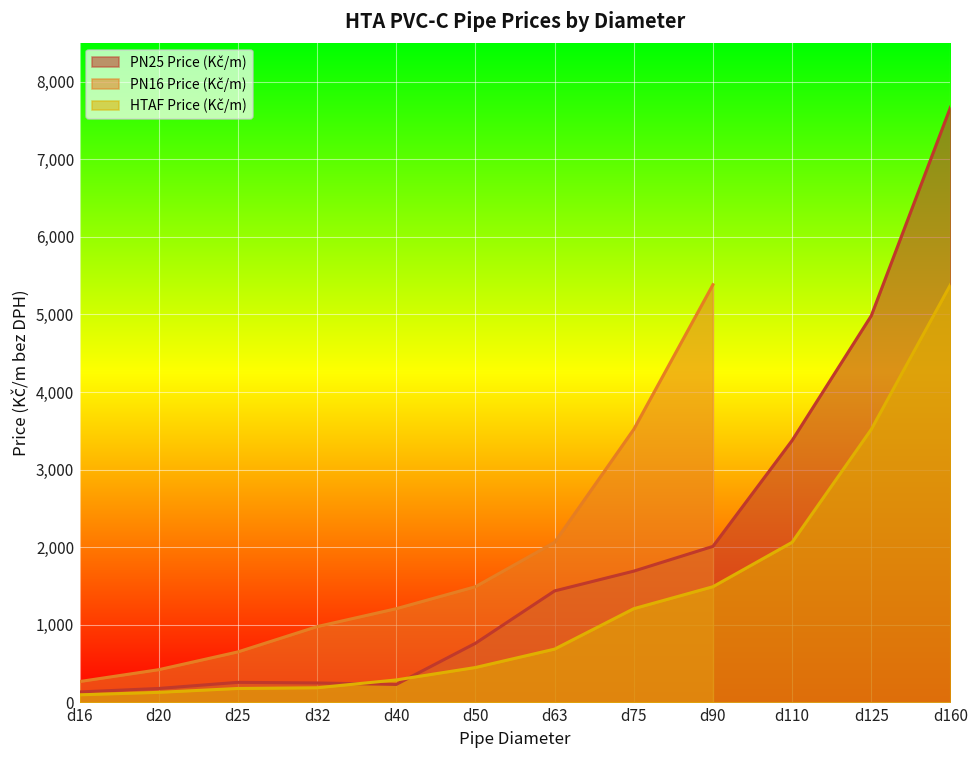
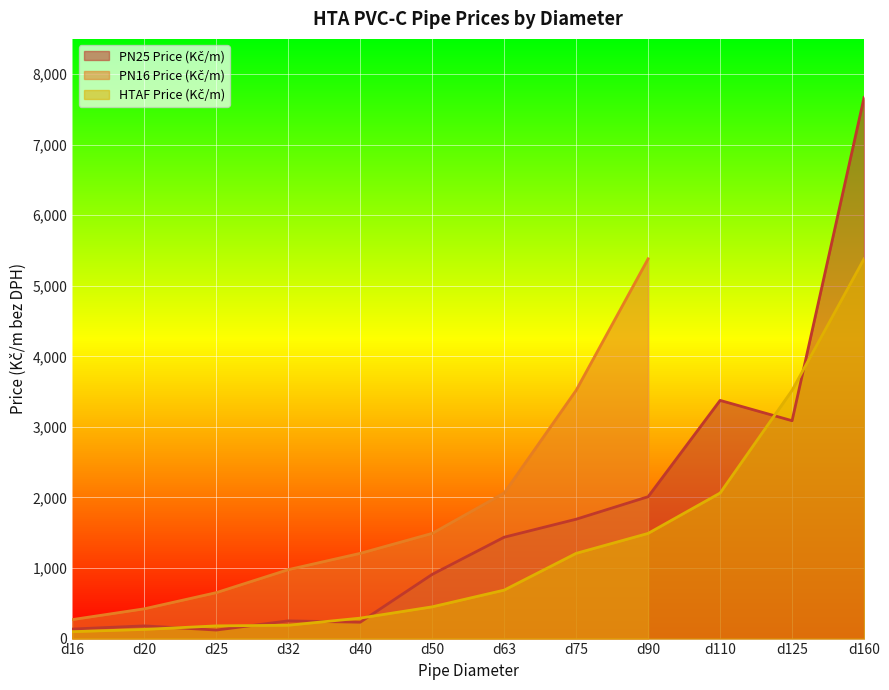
  {
    "PN25 Price (Kč/m)": {
      "d16": "100",
      "d20": "200",
-     "d25": "300",
+     "d25": "100",
      "d32": "300",
      "d40": "200",
-     "d50": "800",
+     "d50": "900",
      "d63": "1,400",
      "d75": "1,700",
      "d90": "2,000",
      "d110": "3,400",
-     "d125": "5,000",
+     "d125": "3,100",
      "d160": "7,700"
    }
  }
